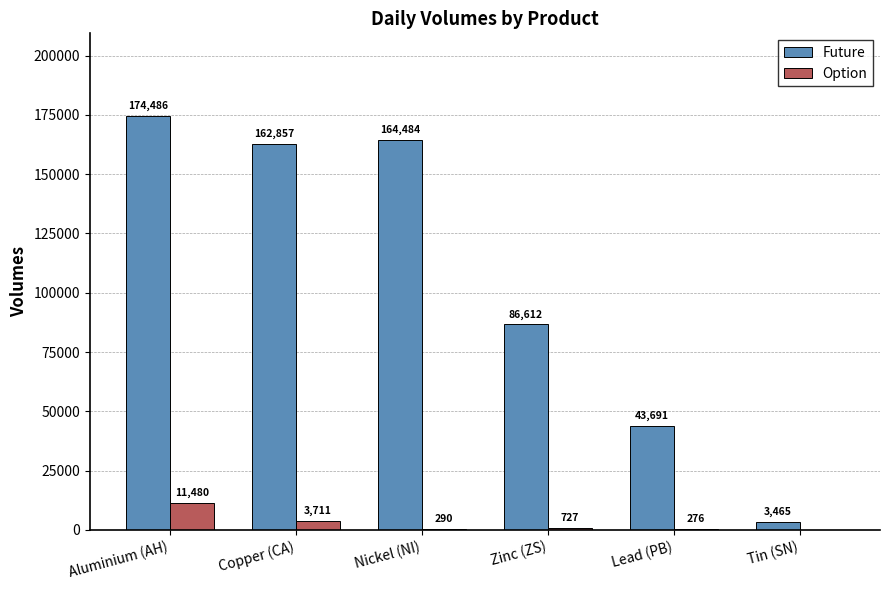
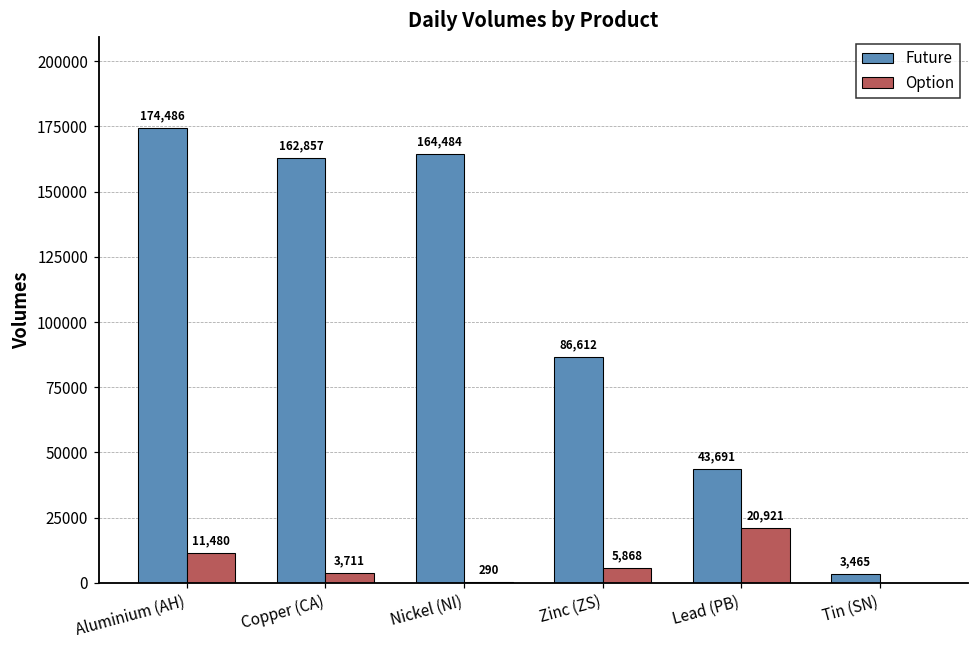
  {
    "Future": {
      "Aluminium (AH)": "174,486",
      "Copper (CA)": "162,857",
      "Nickel (NI)": "164,484",
      "Zinc (ZS)": "86,612",
      "Lead (PB)": "43,691",
      "Tin (SN)": "3,465"
    },
    "Option": {
      "Aluminium (AH)": "11,480",
      "Copper (CA)": "3,711",
      "Nickel (NI)": "290",
-     "Zinc (ZS)": "727",
-     "Lead (PB)": "276"
+     "Zinc (ZS)": "5,868",
+     "Lead (PB)": "20,921"
    }
  }
